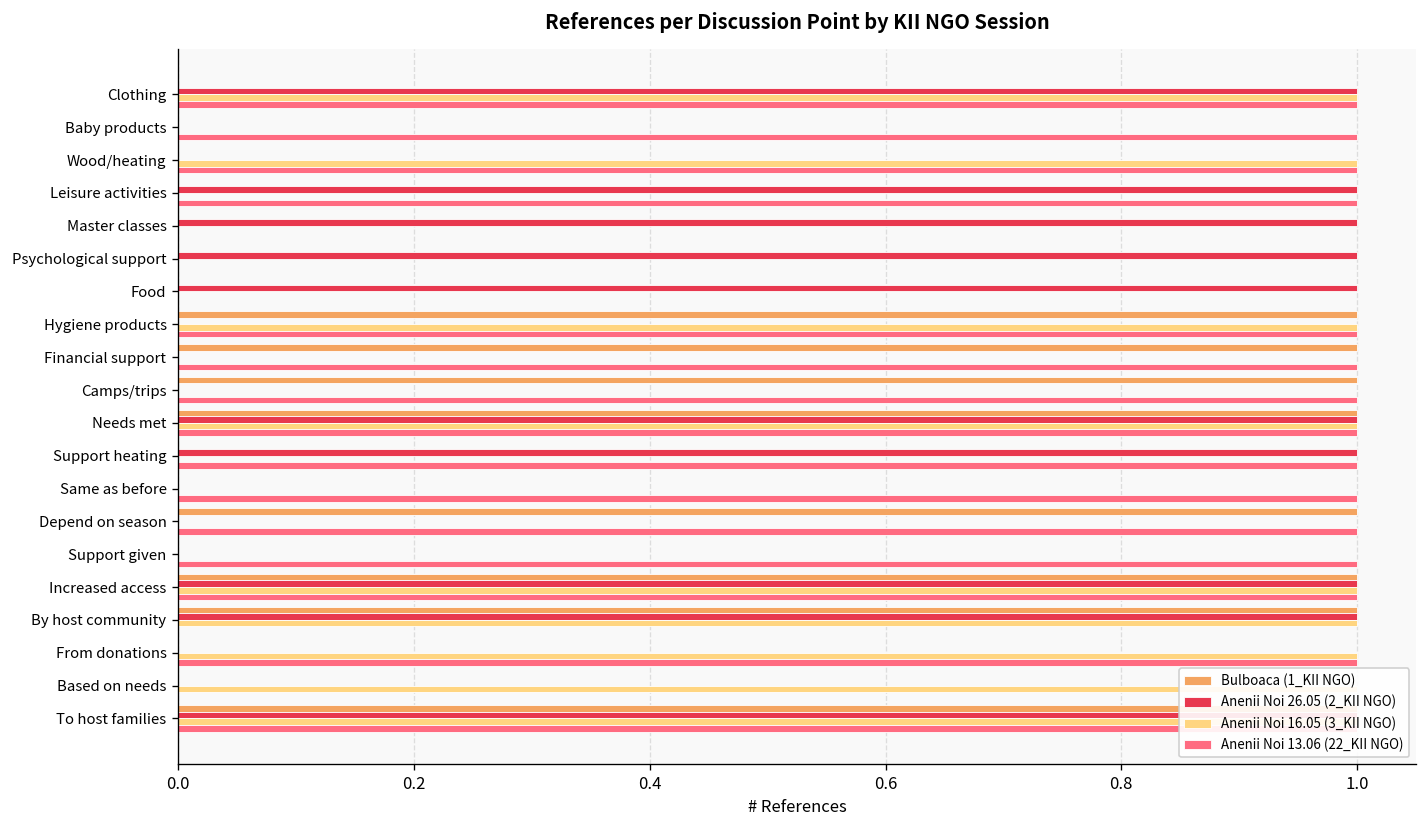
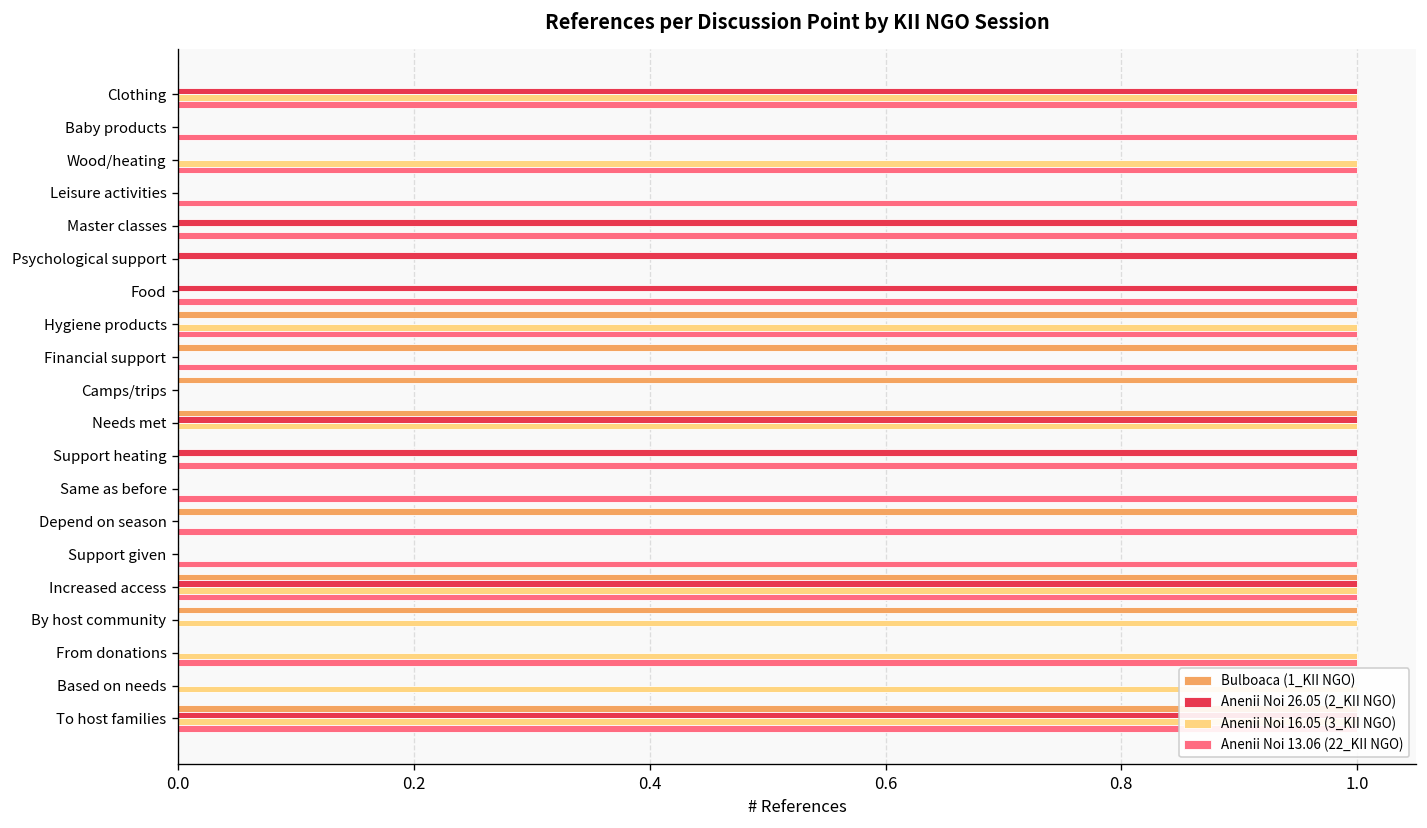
  {
    "Anenii Noi 26.05 (2_KII NGO)": {
      "Clothing": 1,
      "Baby products": 0,
      "Wood/heating": 0,
-     "Leisure activities": 1,
+     "Leisure activities": 0,
      "Master classes": 1,
      "Psychological support": 1,
      "Food": 1,
      "Hygiene products": 0,
      "Financial support": 0,
      "Camps/trips": 0,
      "Needs met": 1,
      "Support heating": 1,
      "Same as before": 0,
      "Depend on season": 0,
      "Support given": 0,
      "Increased access": 1,
-     "By host community": 1,
+     "By host community": 0,
      "From donations": 0,
      "Based on needs": 0
    },
    "Anenii Noi 13.06 (22_KII NGO)": {
      "Clothing": 1,
      "Baby products": 1,
      "Wood/heating": 1,
      "Leisure activities": 1,
-     "Master classes": 0,
+     "Master classes": 1,
      "Psychological support": 0,
-     "Food": 0,
+     "Food": 1,
      "Hygiene products": 1,
      "Financial support": 1,
-     "Camps/trips": 1,
-     "Needs met": 1,
+     "Camps/trips": 0,
+     "Needs met": 0,
      "Support heating": 1,
      "Same as before": 1,
      "Depend on season": 1,
      "Support given": 1,
      "Increased access": 1,
      "By host community": 0,
      "From donations": 1,
      "Based on needs": 0
    }
  }
